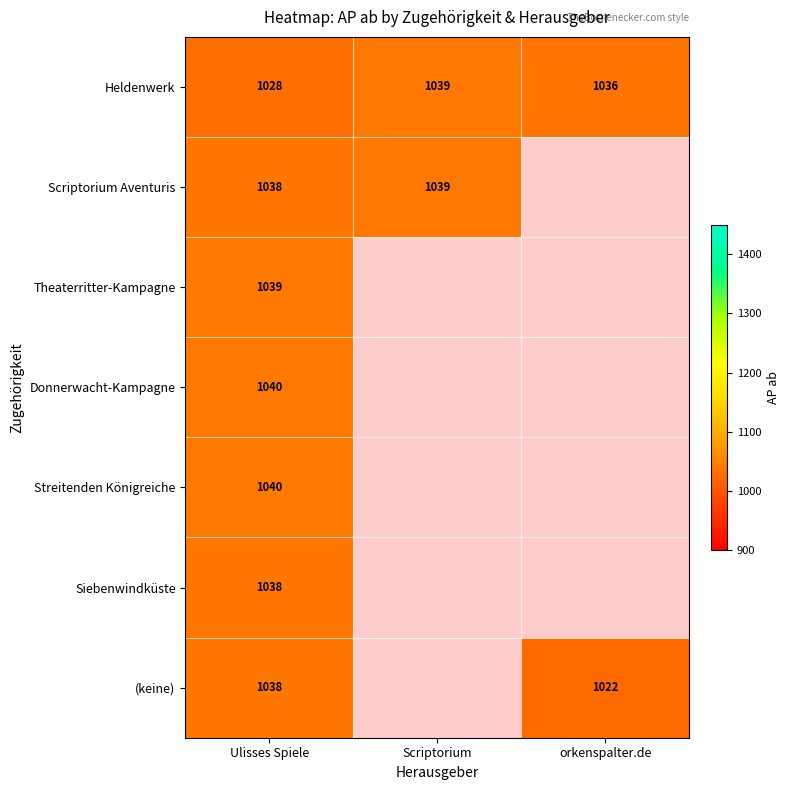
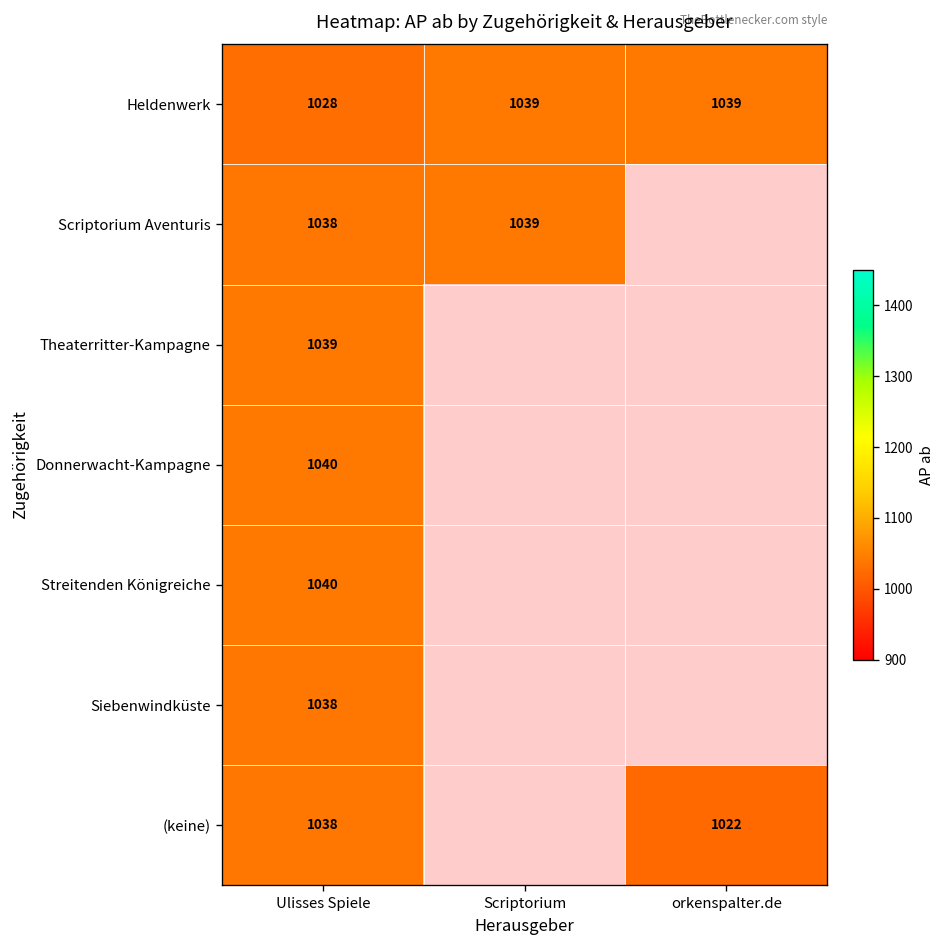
  {
    "Heldenwerk": {
      "Ulisses Spiele": 1028,
      "Scriptorium": 1039,
-     "orkenspalter.de": 1036
+     "orkenspalter.de": 1039
    },
    "Scriptorium Aventuris": {
      "Ulisses Spiele": 1038,
      "Scriptorium": 1039
    },
    "Theaterritter-Kampagne": {
      "Ulisses Spiele": 1039
    },
    "Donnerwacht-Kampagne": {
      "Ulisses Spiele": 1040
    },
    "Streitenden Königreiche": {
      "Ulisses Spiele": 1040
    },
    "Siebenwindküste": {
      "Ulisses Spiele": 1038
    },
    "(keine)": {
      "Ulisses Spiele": 1038,
      "orkenspalter.de": 1022
    }
  }
